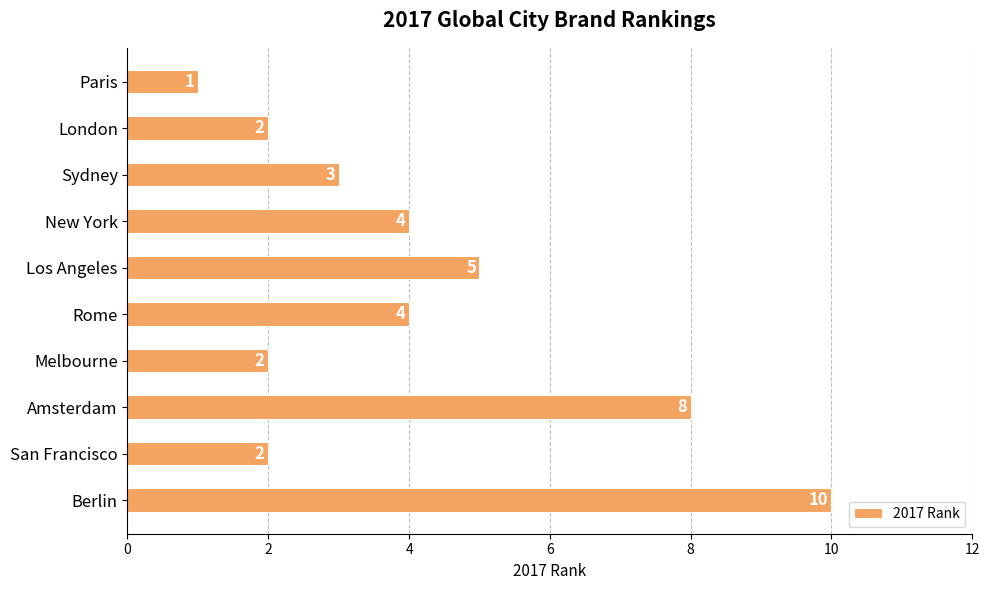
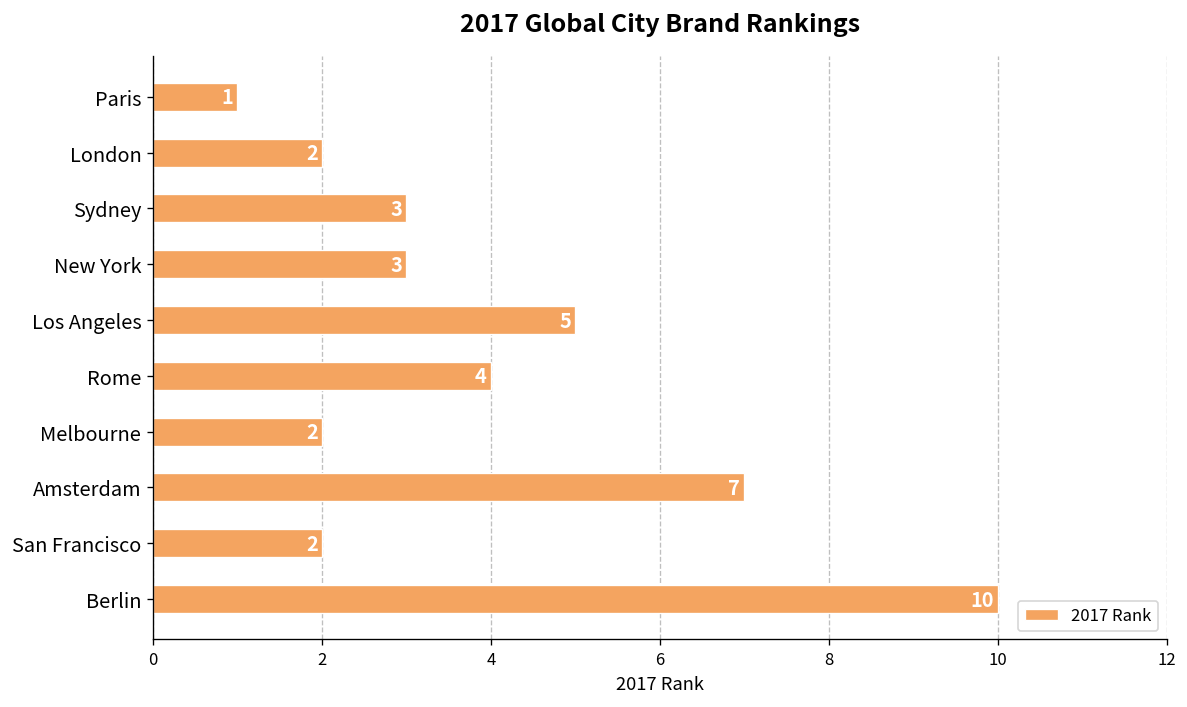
  {
    "Paris": 1,
    "London": 2,
    "Sydney": 3,
-   "New York": 4,
+   "New York": 3,
    "Los Angeles": 5,
    "Rome": 4,
    "Melbourne": 2,
-   "Amsterdam": 8,
+   "Amsterdam": 7,
    "San Francisco": 2,
    "Berlin": 10
  }
